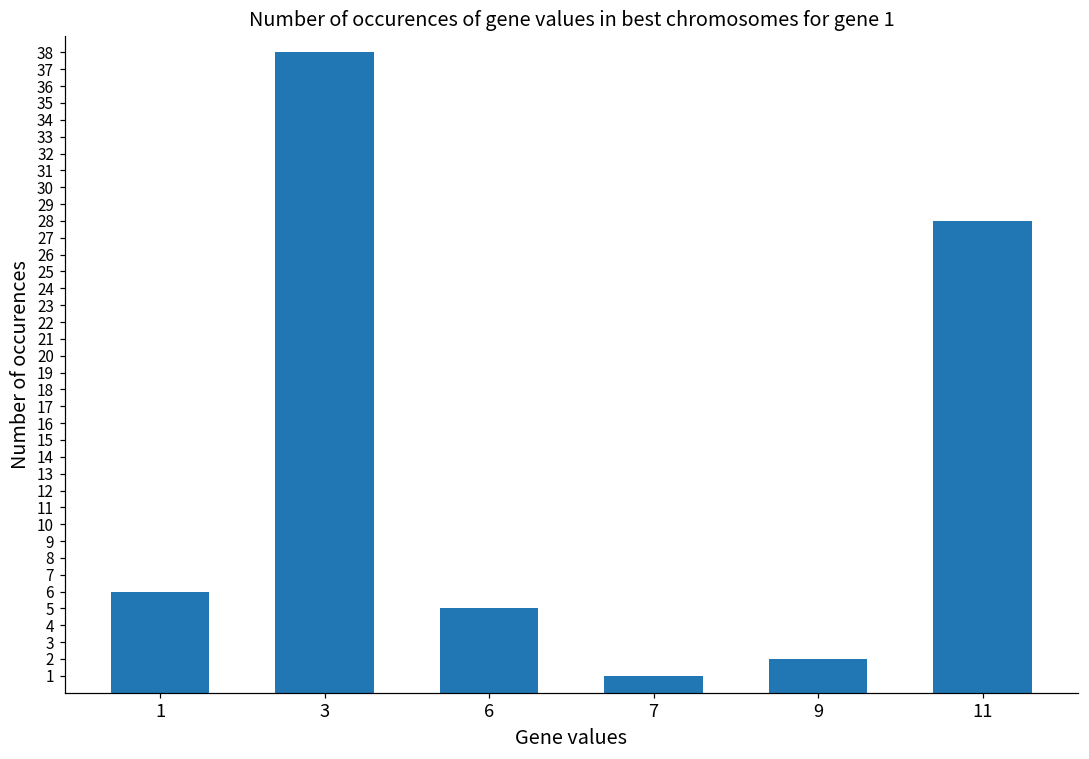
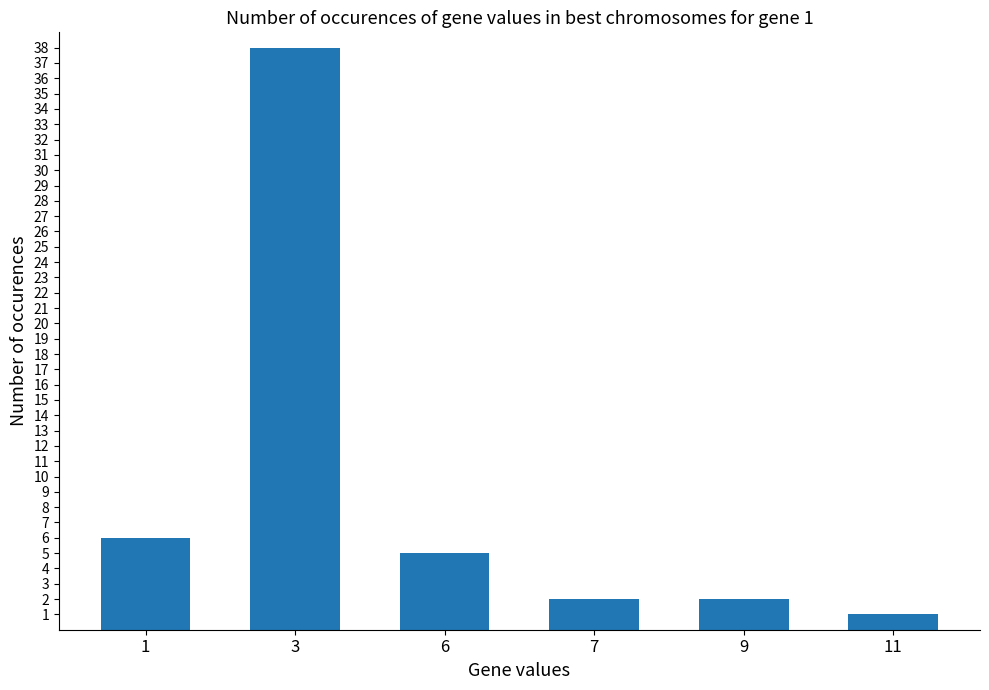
  {
    "1": 6,
    "3": 38,
    "6": 5,
-   "7": 1,
+   "7": 2,
    "9": 2,
-   "11": 28
+   "11": 1
  }
